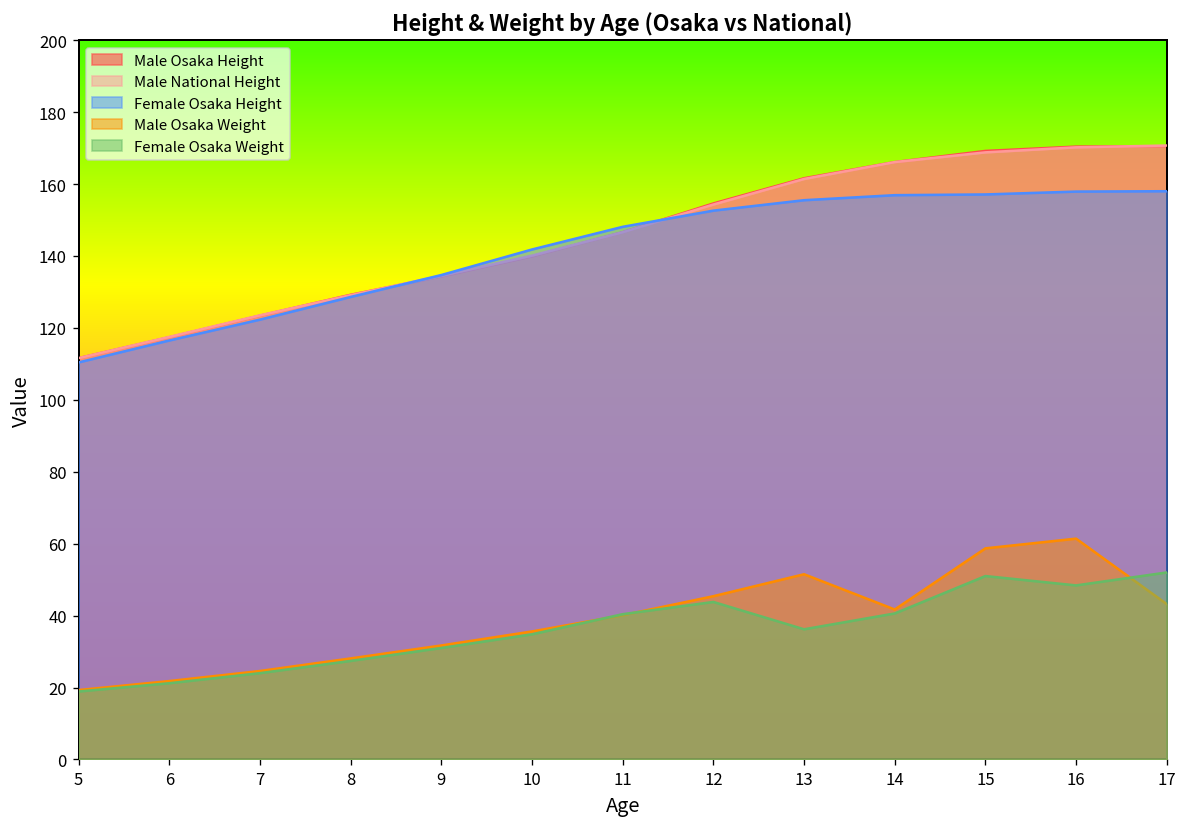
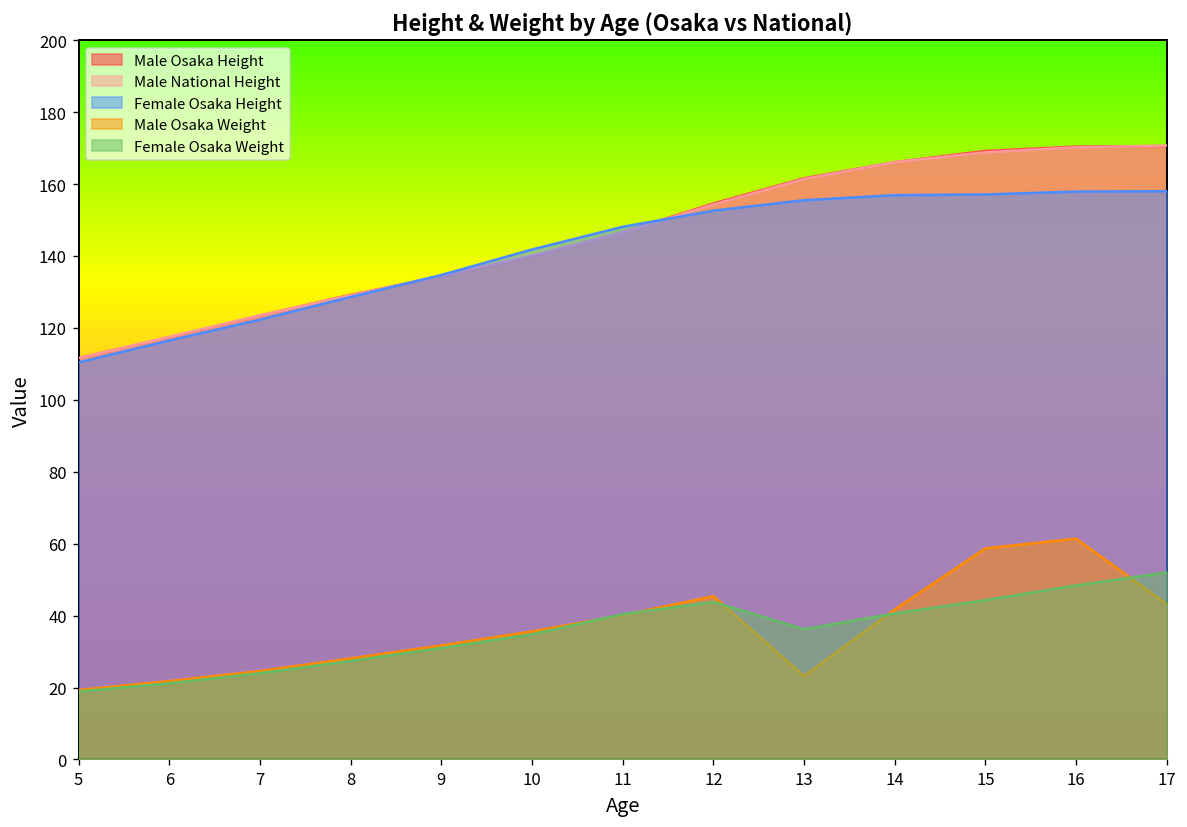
  {
    "Female Osaka Height": {
      "5": 110,
      "6": 117,
      "7": 122,
      "10": 142,
      "11": 148,
      "12": 153,
      "13": 156,
      "14": 157,
      "15": 157,
      "16": 158,
      "17": 158
    },
    "Male Osaka Weight": {
      "12": 45,
-     "13": 52,
+     "13": 23,
      "14": 42,
      "15": 59,
      "16": 61,
      "17": 43
    },
    "Female Osaka Weight": {
      "12": 44,
      "13": 36,
      "14": 41,
-     "15": 51,
+     "15": 44,
      "16": 48,
      "17": 52
    }
  }
